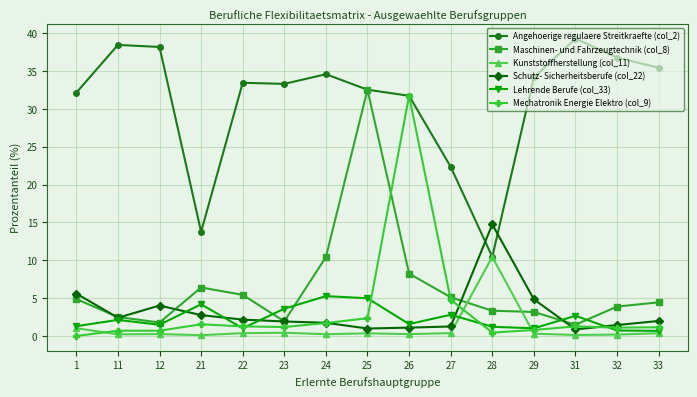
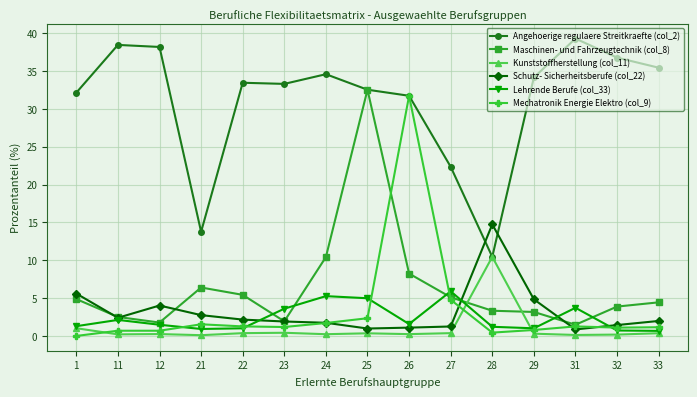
  {
    "Lehrende Berufe (col_33)": {
-     "21": 4,
+     "21": 1,
      "23": 4,
      "24": 5,
      "25": 5,
      "26": 2,
-     "27": 3,
+     "27": 6,
      "28": 1,
-     "31": 3,
+     "31": 4,
      "32": 1
    }
  }
